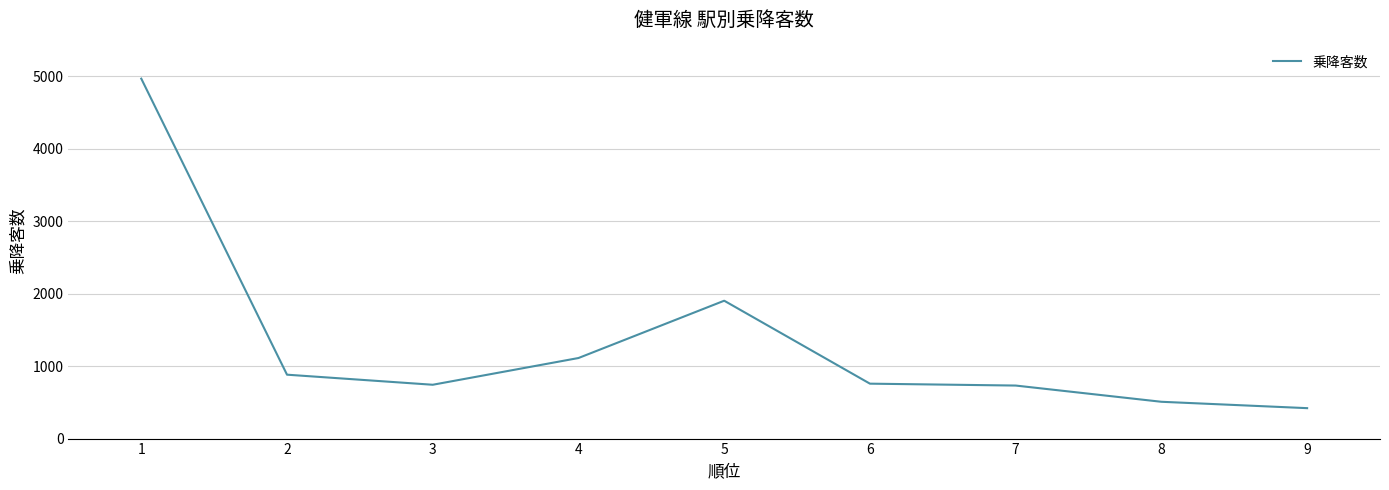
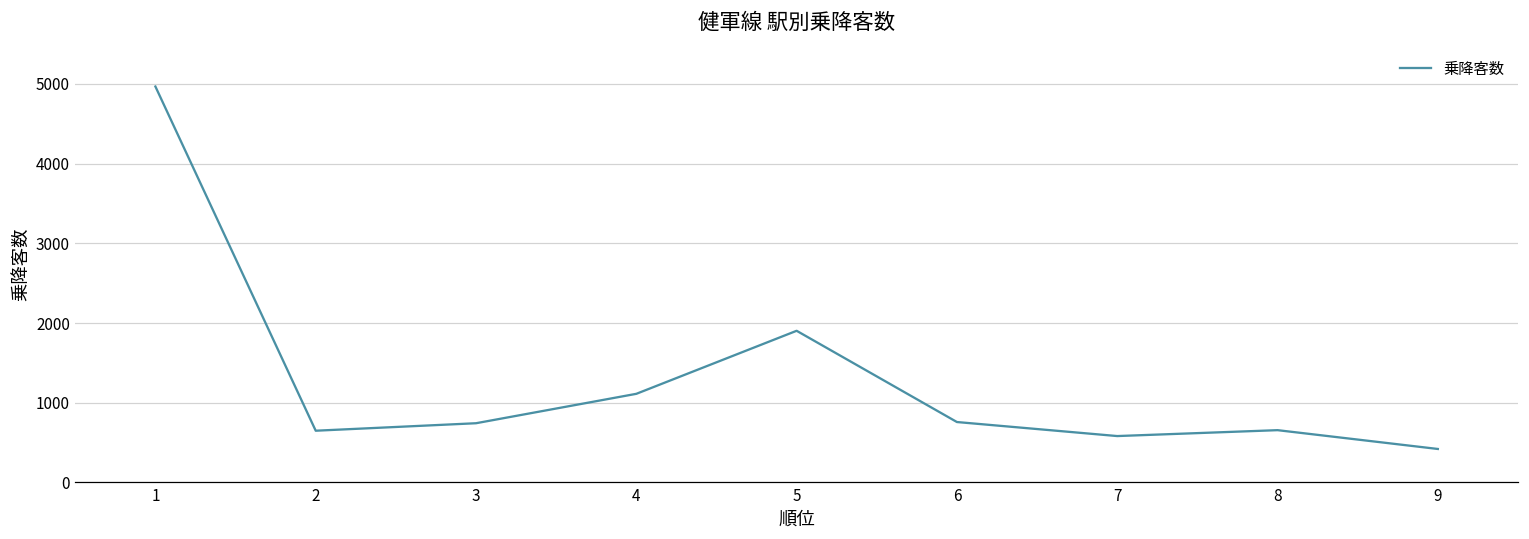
  {
    "1": 5000,
-   "2": 900,
+   "2": 600,
    "3": 700,
    "4": 1100,
    "5": 1900,
    "6": 800,
-   "7": 700,
-   "8": 500,
+   "7": 600,
+   "8": 700,
    "9": 400
  }
